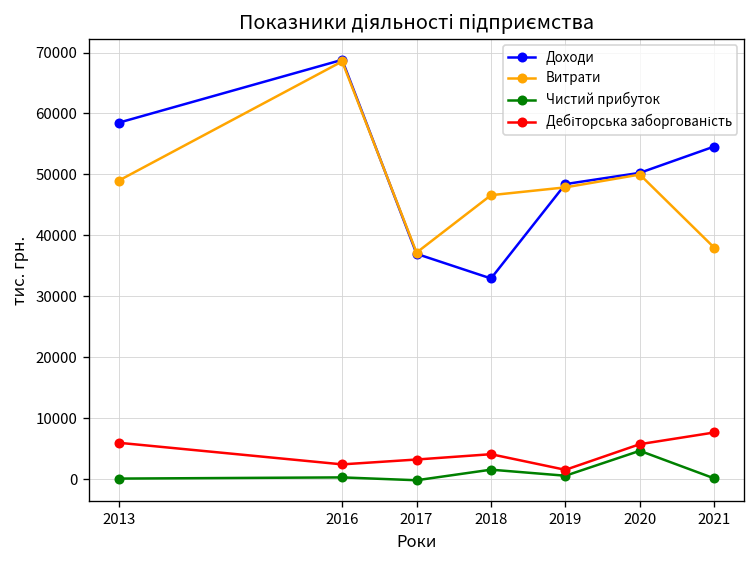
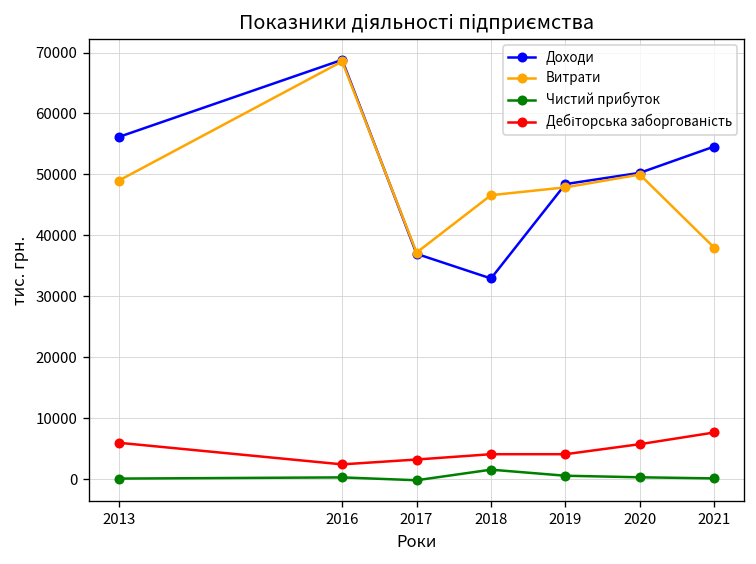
  {
    "Доходи": {
-     "2013": 58000,
+     "2013": 56000,
      "2018": 33000,
      "2019": 48000,
      "2021": 55000
    },
    "Витрати": {
      "2013": 49000,
      "2018": 47000,
      "2019": 48000,
      "2021": 38000
    },
    "Чистий прибуток": {
      "2013": 0,
      "2016": 0,
      "2017": 0,
      "2018": 2000,
      "2019": 1000,
-     "2020": 5000,
+     "2020": 0,
      "2021": 0
    },
    "Дебіторська заборгованість": {
      "2013": 6000,
      "2016": 2000,
      "2017": 3000,
      "2018": 4000,
-     "2019": 2000,
+     "2019": 4000,
      "2020": 6000,
      "2021": 8000
    }
  }
